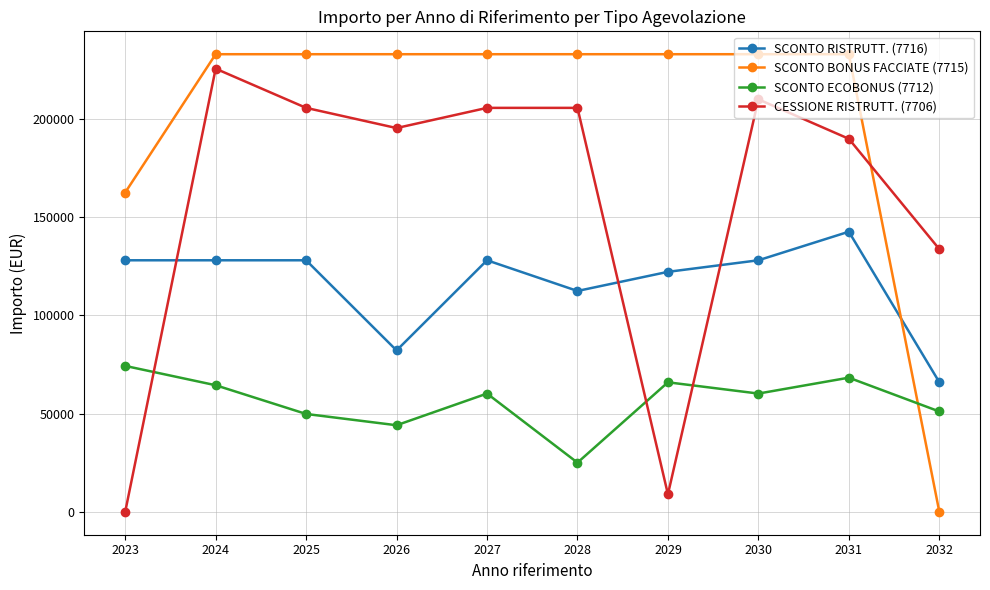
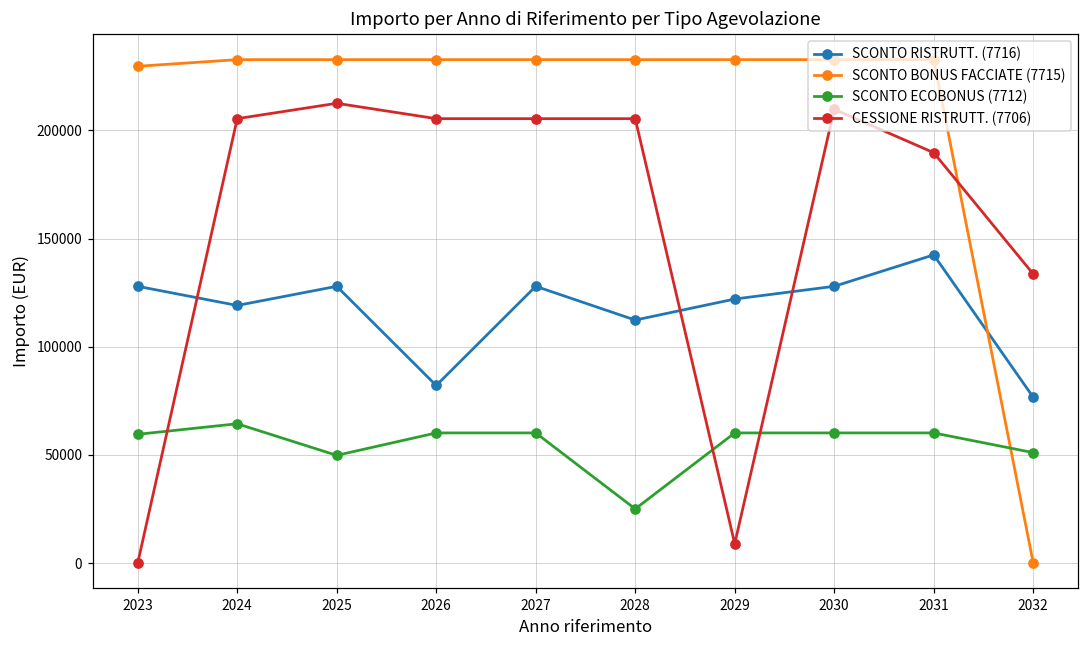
  {
    "SCONTO RISTRUTT. (7716)": {
      "2023": 128000,
-     "2024": 128000,
+     "2024": 119000,
      "2025": 128000,
      "2026": 82000,
      "2027": 128000,
      "2028": 112000,
      "2029": 122000,
      "2030": 128000,
      "2031": 142000,
-     "2032": 66000
+     "2032": 77000
    },
    "SCONTO BONUS FACCIATE (7715)": {
-     "2023": 162000,
+     "2023": 230000,
      "2024": 233000,
      "2025": 233000,
      "2026": 233000,
      "2027": 233000,
      "2028": 233000,
      "2029": 233000,
      "2032": 0
    },
    "SCONTO ECOBONUS (7712)": {
-     "2023": 74000,
+     "2023": 60000,
      "2024": 64000,
      "2025": 50000,
-     "2026": 44000,
+     "2026": 60000,
      "2027": 60000,
      "2028": 25000,
-     "2029": 66000,
+     "2029": 60000,
      "2030": 60000,
-     "2031": 68000,
+     "2031": 60000,
      "2032": 51000
    },
    "CESSIONE RISTRUTT. (7706)": {
      "2023": 0,
-     "2024": 225000,
-     "2025": 205000,
-     "2026": 195000,
+     "2024": 205000,
+     "2025": 213000,
+     "2026": 205000,
      "2027": 205000,
      "2028": 205000,
      "2029": 9000,
      "2031": 190000,
      "2032": 134000
    }
  }
